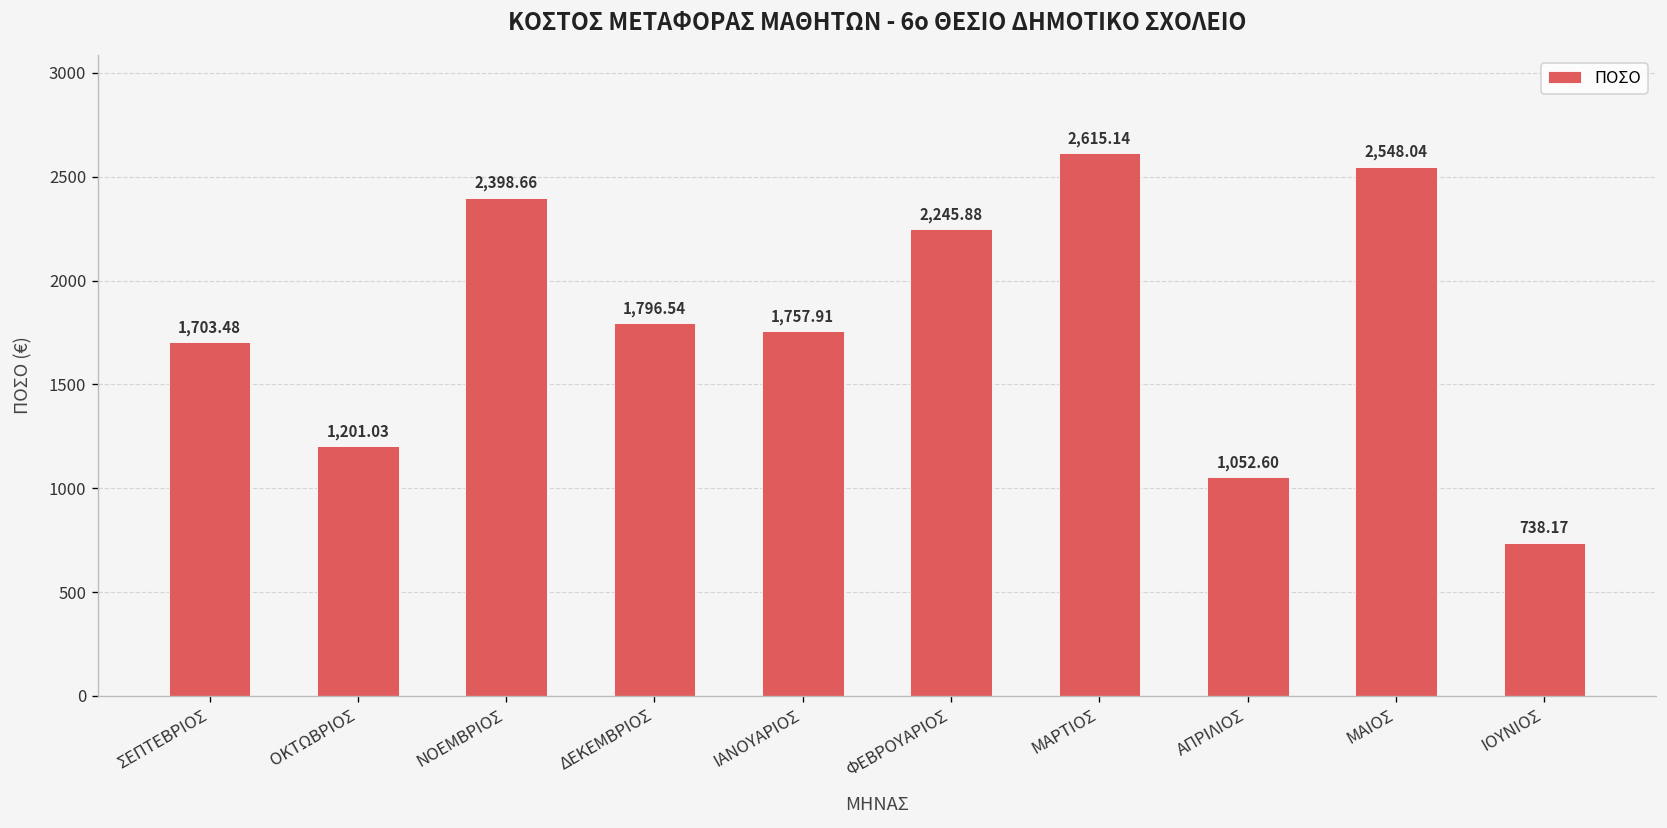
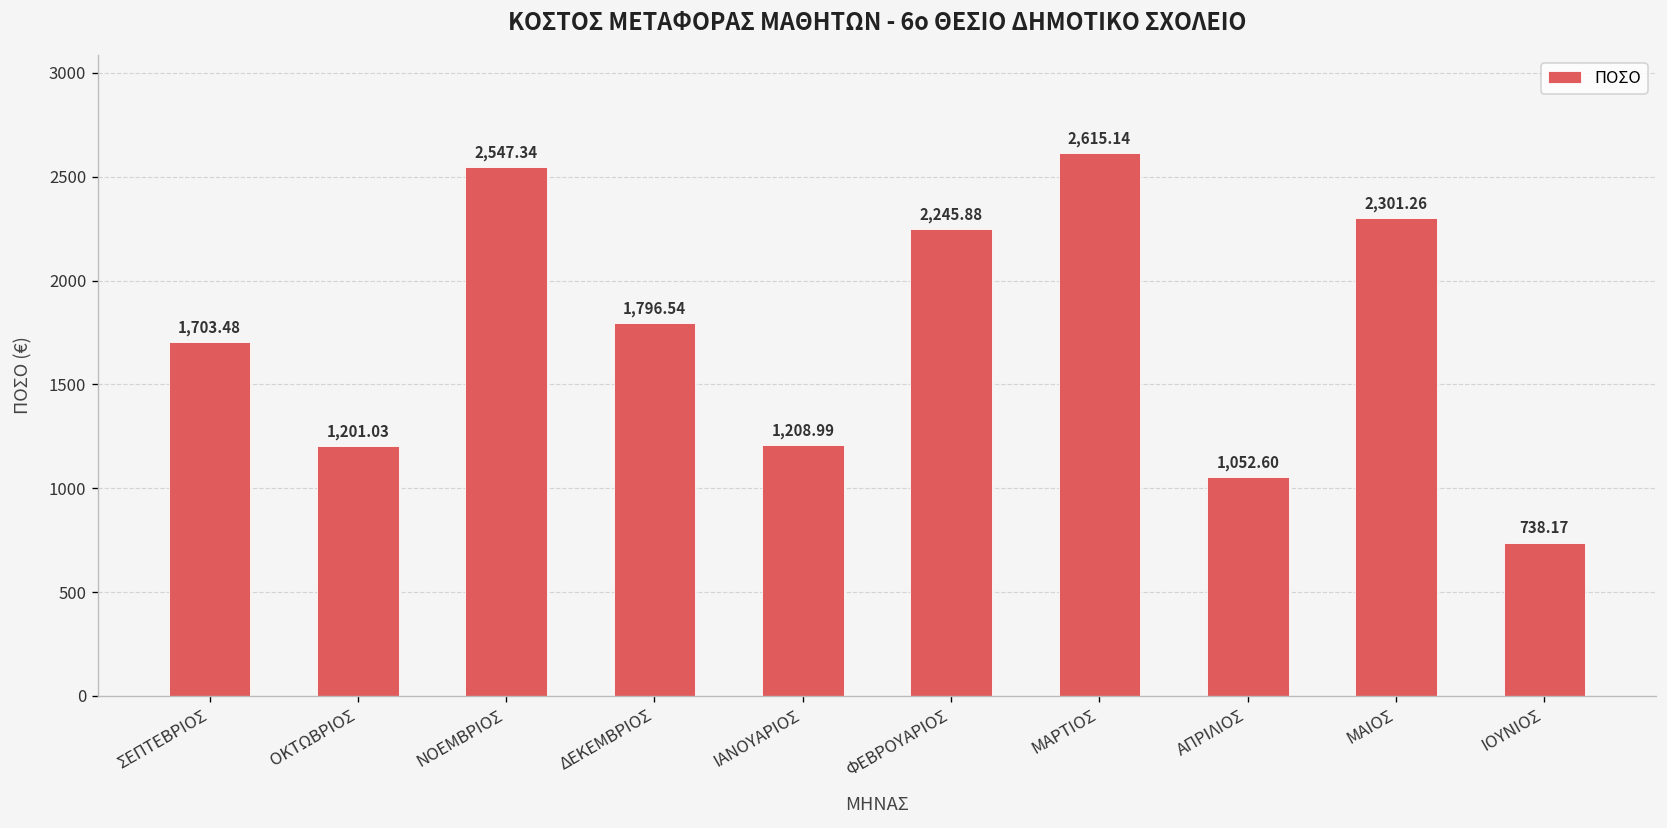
  {
    "ΣΕΠΤΕΒΡΙΟΣ": "1,703.48",
    "ΟΚΤΩΒΡΙΟΣ": "1,201.03",
-   "ΝΟΕΜΒΡΙΟΣ": "2,398.66",
+   "ΝΟΕΜΒΡΙΟΣ": "2,547.34",
    "ΔΕΚΕΜΒΡΙΟΣ": "1,796.54",
-   "ΙΑΝΟΥΑΡΙΟΣ": "1,757.91",
+   "ΙΑΝΟΥΑΡΙΟΣ": "1,208.99",
    "ΦΕΒΡΟΥΑΡΙΟΣ": "2,245.88",
    "ΜΑΡΤΙΟΣ": "2,615.14",
    "ΑΠΡΙΛΙΟΣ": "1,052.60",
-   "ΜΑΙΟΣ": "2,548.04",
+   "ΜΑΙΟΣ": "2,301.26",
    "ΙΟΥΝΙΟΣ": "738.17"
  }
